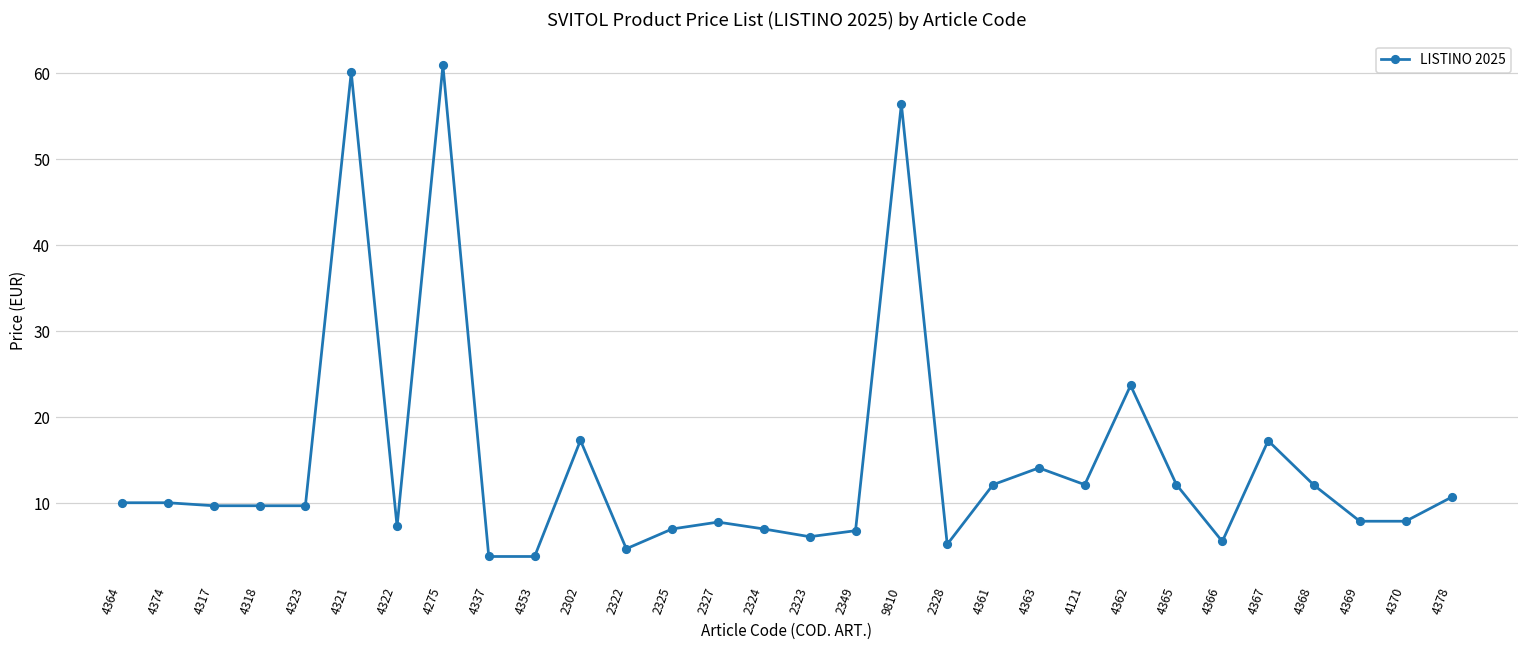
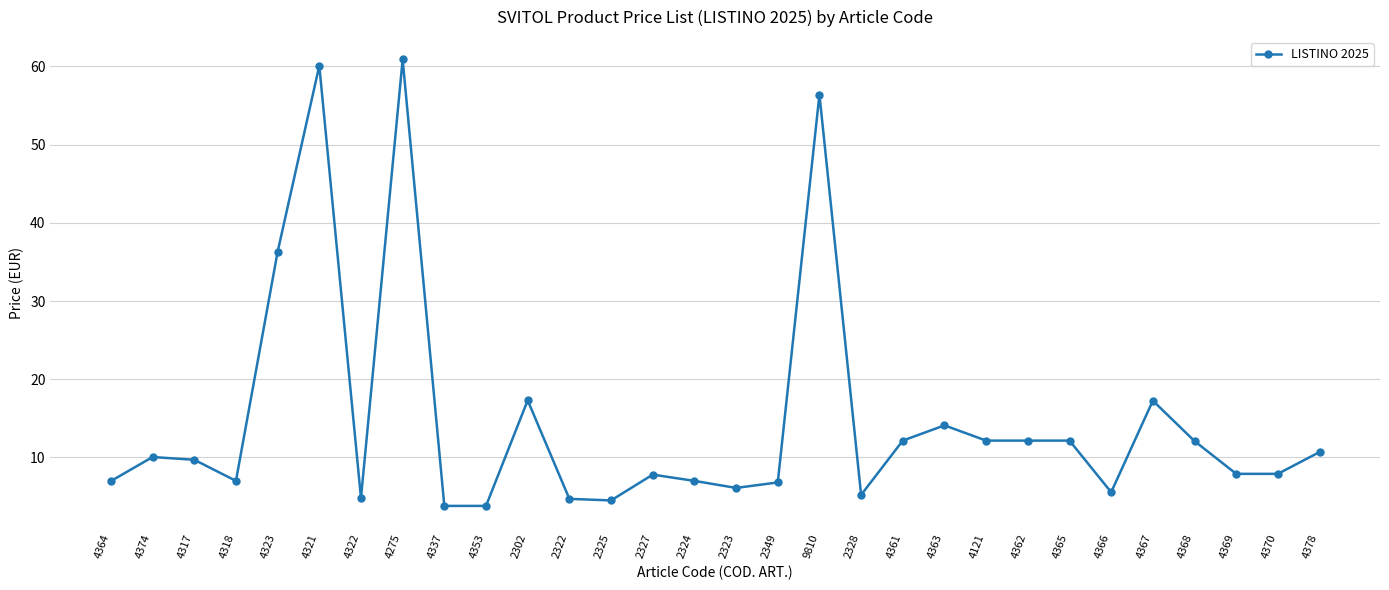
  {
-   "4364": 10,
+   "4364": 7,
    "4374": 10,
    "4317": 10,
-   "4318": 10,
-   "4323": 10,
+   "4318": 7,
+   "4323": 36,
    "4321": 60,
-   "4322": 7,
+   "4322": 5,
    "4275": 61,
    "4337": 4,
    "4353": 4,
    "2302": 17,
    "2322": 5,
-   "2325": 7,
+   "2325": 5,
    "2327": 8,
    "2324": 7,
    "2323": 6,
    "2349": 7,
    "9810": 56,
    "2328": 5,
    "4361": 12,
    "4363": 14,
    "4121": 12,
-   "4362": 24,
+   "4362": 12,
    "4365": 12,
    "4366": 6,
    "4367": 17,
    "4368": 12,
    "4369": 8,
    "4370": 8,
    "4378": 11
  }
